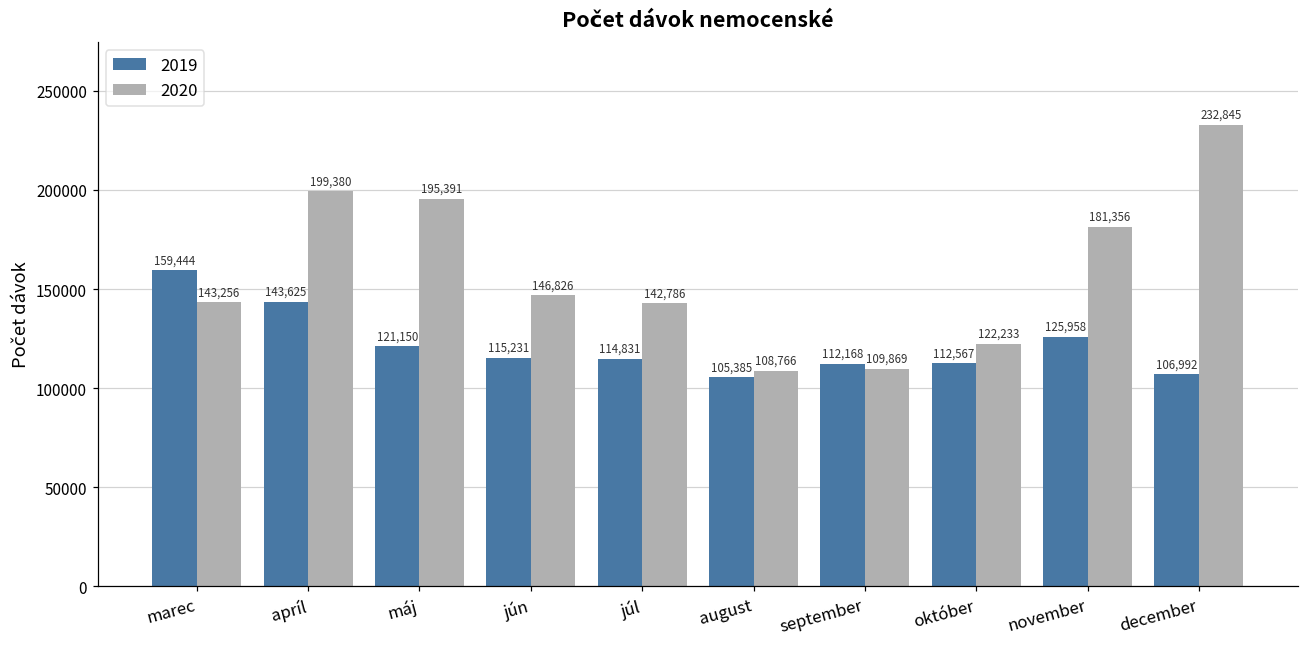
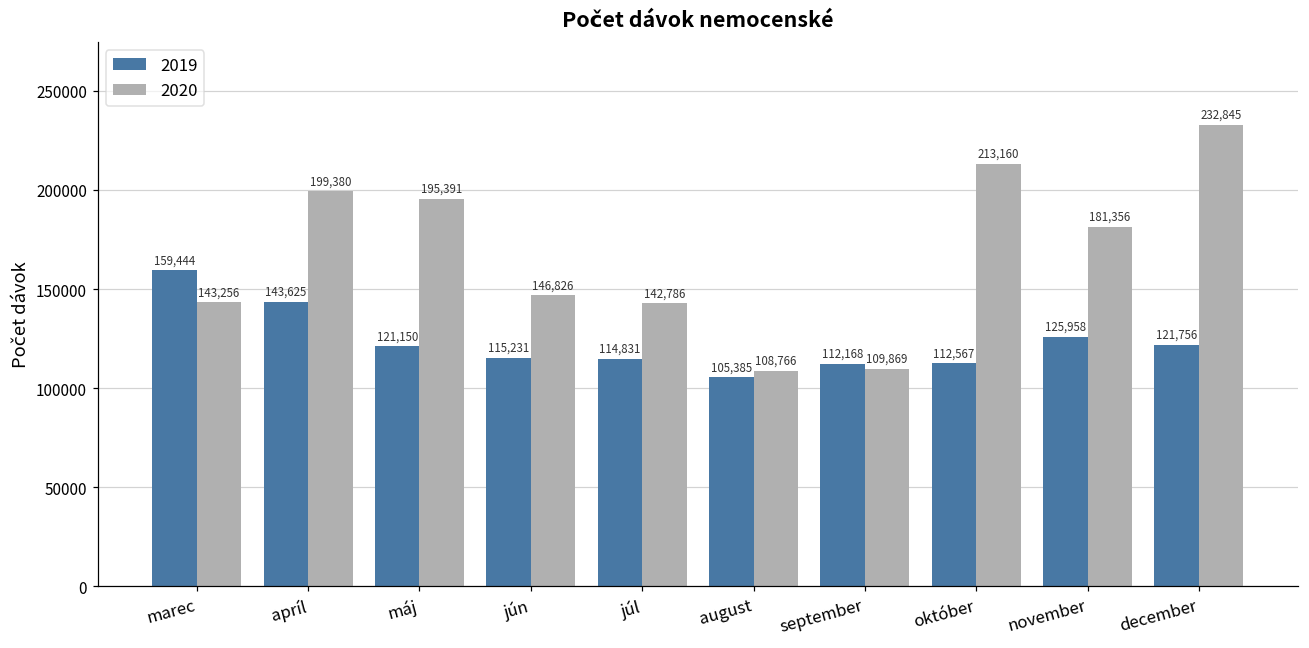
  {
    "2019": {
      "marec": "159,444",
      "apríl": "143,625",
      "máj": "121,150",
      "jún": "115,231",
      "júl": "114,831",
      "august": "105,385",
      "september": "112,168",
      "október": "112,567",
      "november": "125,958",
-     "december": "106,992"
+     "december": "121,756"
    },
    "2020": {
      "marec": "143,256",
      "apríl": "199,380",
      "máj": "195,391",
      "jún": "146,826",
      "júl": "142,786",
      "august": "108,766",
      "september": "109,869",
-     "október": "122,233",
+     "október": "213,160",
      "november": "181,356",
      "december": "232,845"
    }
  }
